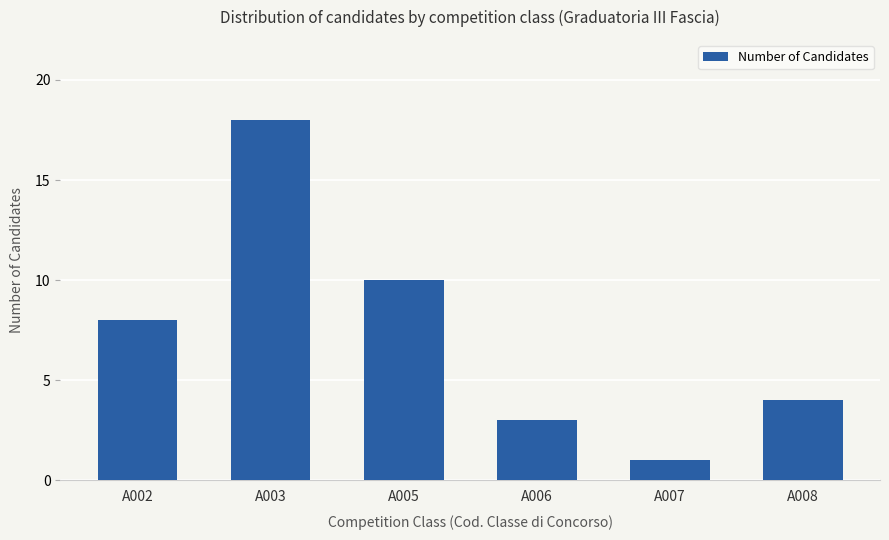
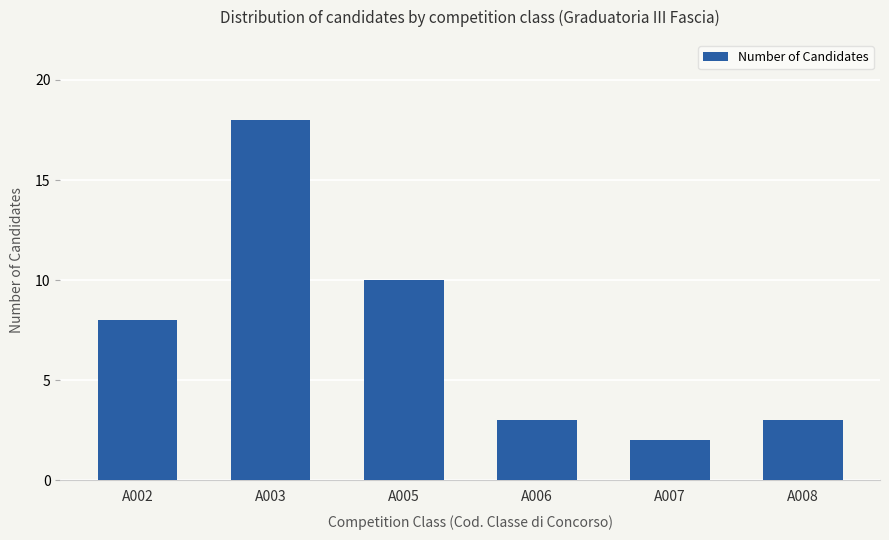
  {
    "A002": 8,
    "A003": 18,
    "A005": 10,
    "A006": 3,
-   "A007": 1,
-   "A008": 4
+   "A007": 2,
+   "A008": 3
  }
